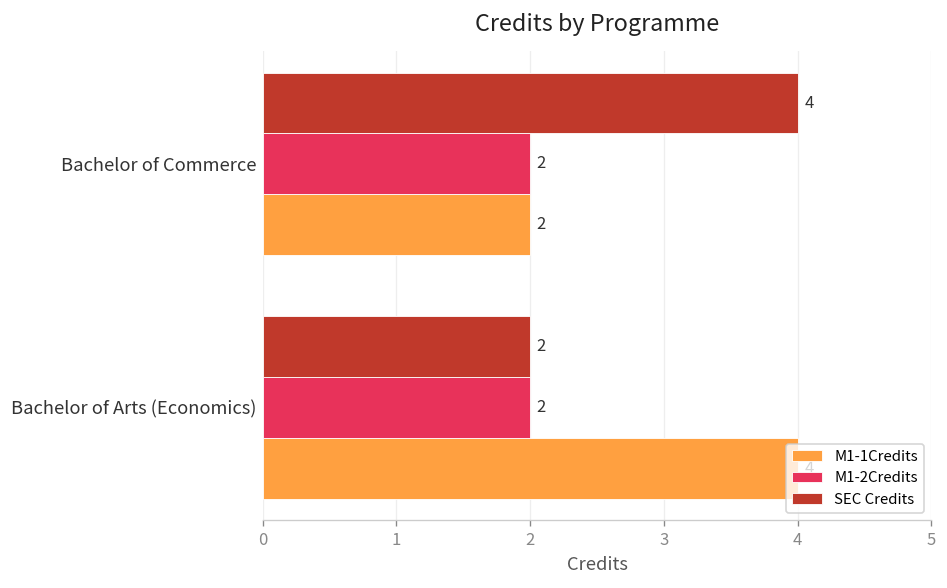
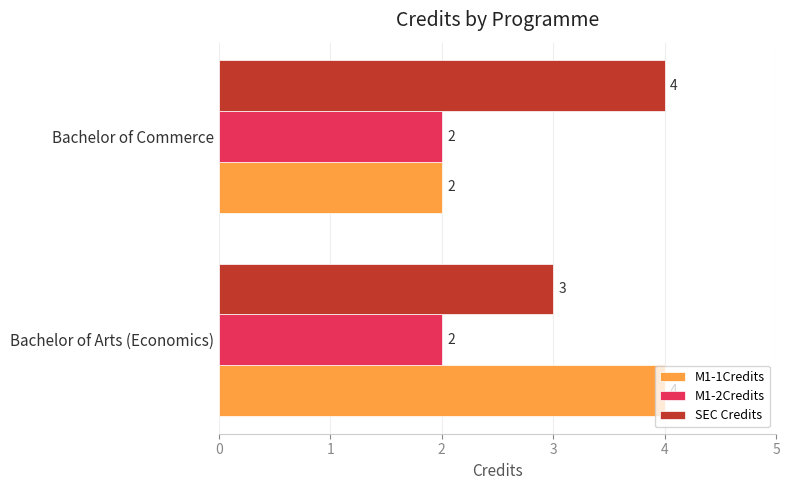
  {
    "M1-1Credits": {
      "Bachelor of Commerce": 2
    },
    "M1-2Credits": {
      "Bachelor of Commerce": 2,
      "Bachelor of Arts (Economics)": 2
    },
    "SEC Credits": {
      "Bachelor of Commerce": 4,
-     "Bachelor of Arts (Economics)": 2
+     "Bachelor of Arts (Economics)": 3
    }
  }
